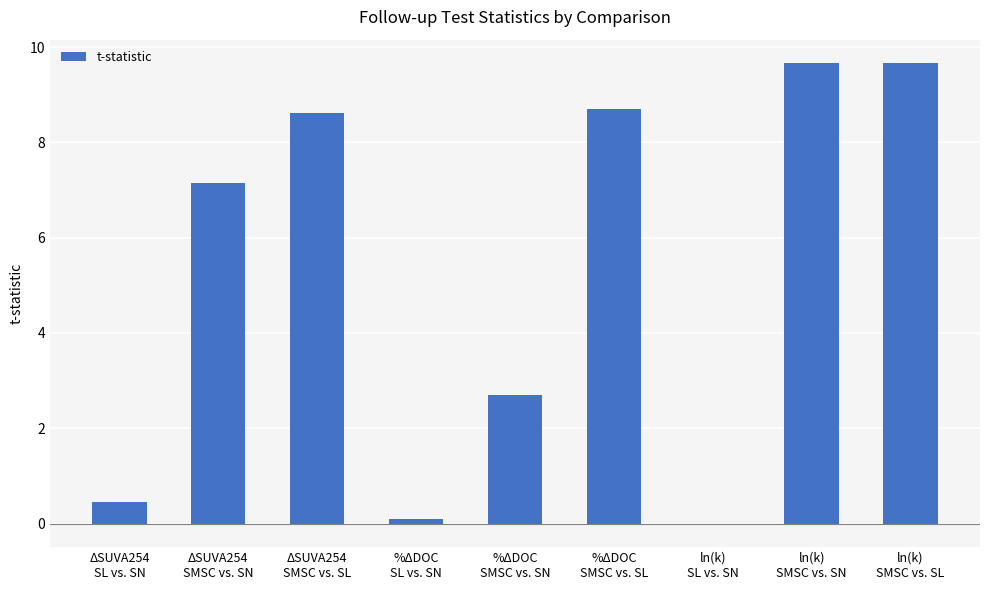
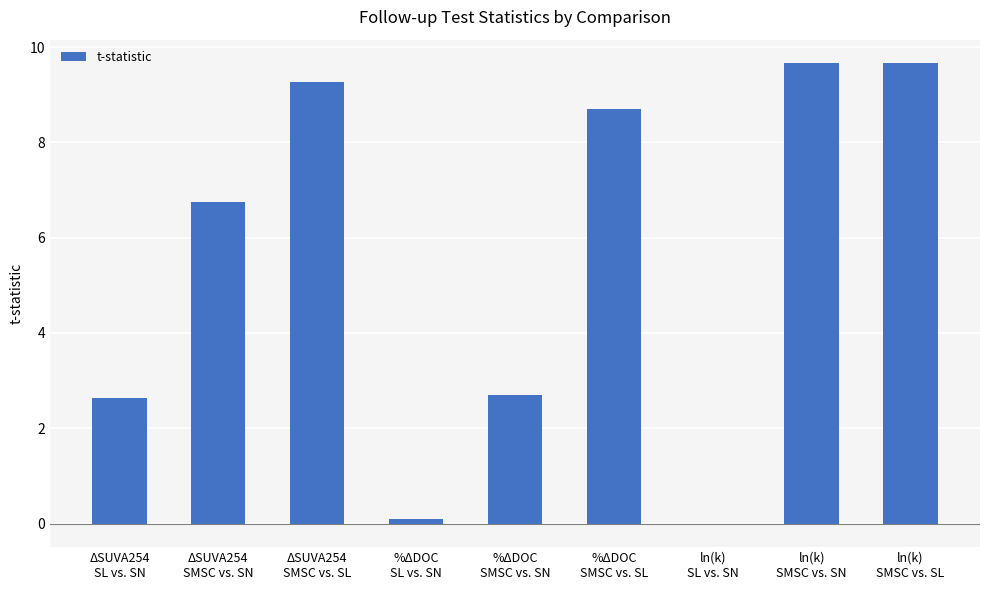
  {
-   "ΔSUVA254 SL vs. SN": 0.5,
-   "ΔSUVA254 SMSC vs. SN": 7.1,
-   "ΔSUVA254 SMSC vs. SL": 8.6,
+   "ΔSUVA254 SL vs. SN": 2.6,
+   "ΔSUVA254 SMSC vs. SN": 6.8,
+   "ΔSUVA254 SMSC vs. SL": 9.3,
    "%ΔDOC SL vs. SN": 0.1,
    "%ΔDOC SMSC vs. SN": 2.7,
    "%ΔDOC SMSC vs. SL": 8.7,
    "ln(k) SMSC vs. SN": 9.7,
    "ln(k) SMSC vs. SL": 9.7
  }
